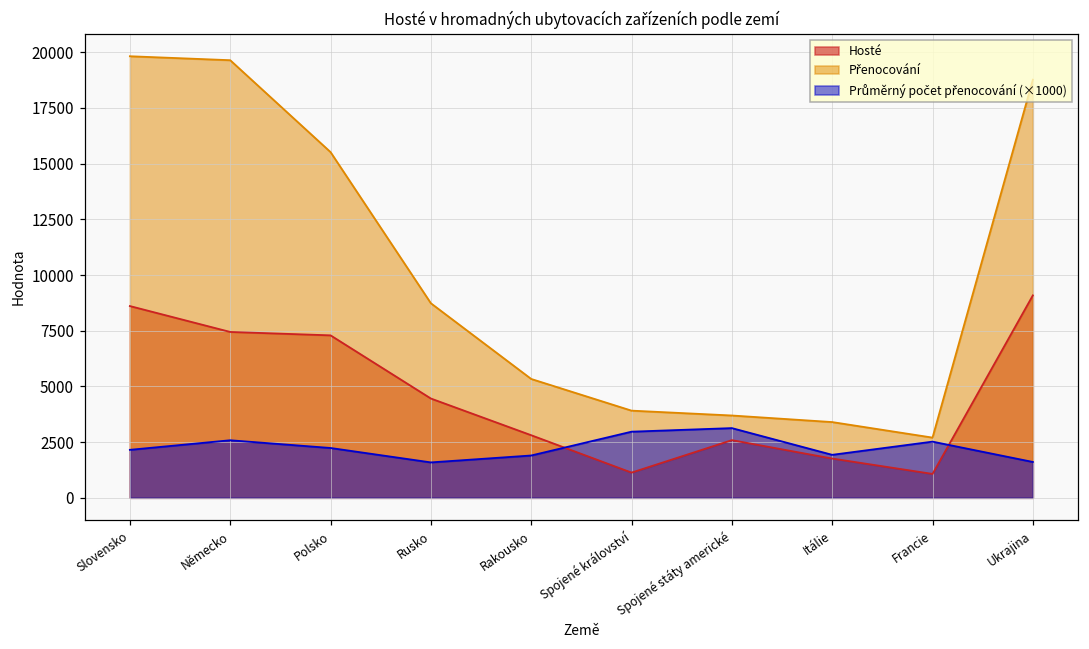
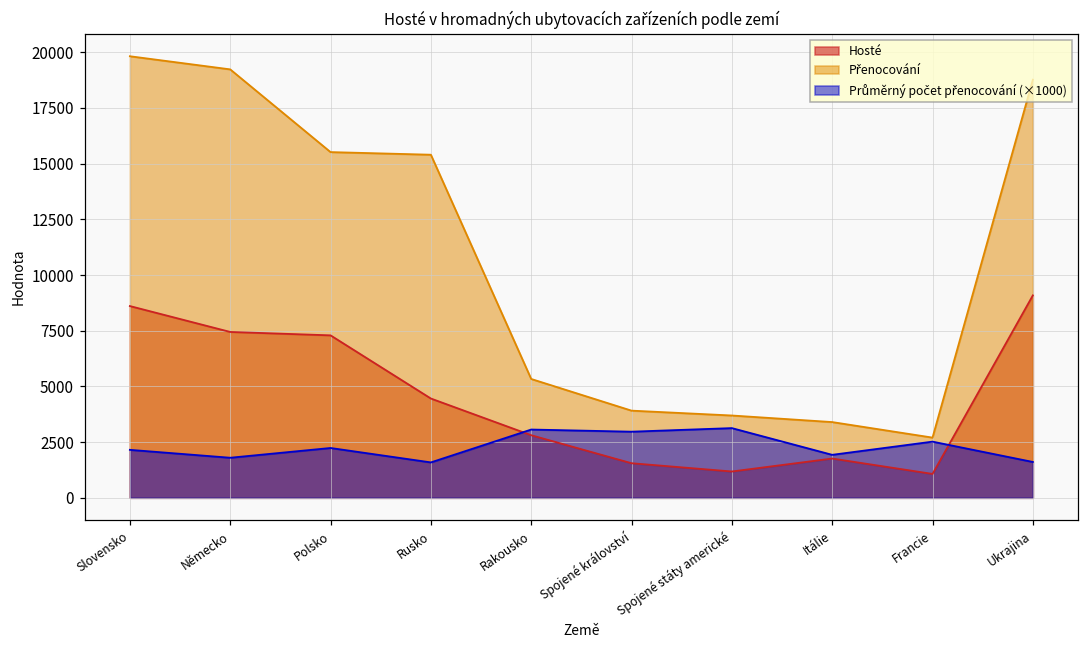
  {
    "Hosté": {
      "Slovensko": 8600,
      "Německo": 7400,
      "Polsko": 7300,
      "Rusko": 4500,
      "Rakousko": 2800,
-     "Spojené království": 1100,
-     "Spojené státy americké": 2600,
+     "Spojené království": 1600,
+     "Spojené státy americké": 1200,
      "Itálie": 1800,
      "Francie": 1100,
      "Ukrajina": 9100
    },
    "Přenocování": {
      "Slovensko": 19800,
-     "Německo": 19600,
+     "Německo": 19200,
      "Polsko": 15500,
-     "Rusko": 8700,
+     "Rusko": 15400,
      "Rakousko": 5300,
      "Spojené království": 3900,
      "Spojené státy americké": 3700,
      "Itálie": 3400,
      "Francie": 2700
    },
    "Průměrný počet přenocování (×1000)": {
      "Slovensko": 2200,
-     "Německo": 2600,
+     "Německo": 1800,
      "Polsko": 2200,
      "Rusko": 1600,
-     "Rakousko": 1900,
+     "Rakousko": 3100,
      "Spojené království": 3000,
      "Spojené státy americké": 3100,
      "Itálie": 1900,
      "Francie": 2500,
      "Ukrajina": 1600
    }
  }
